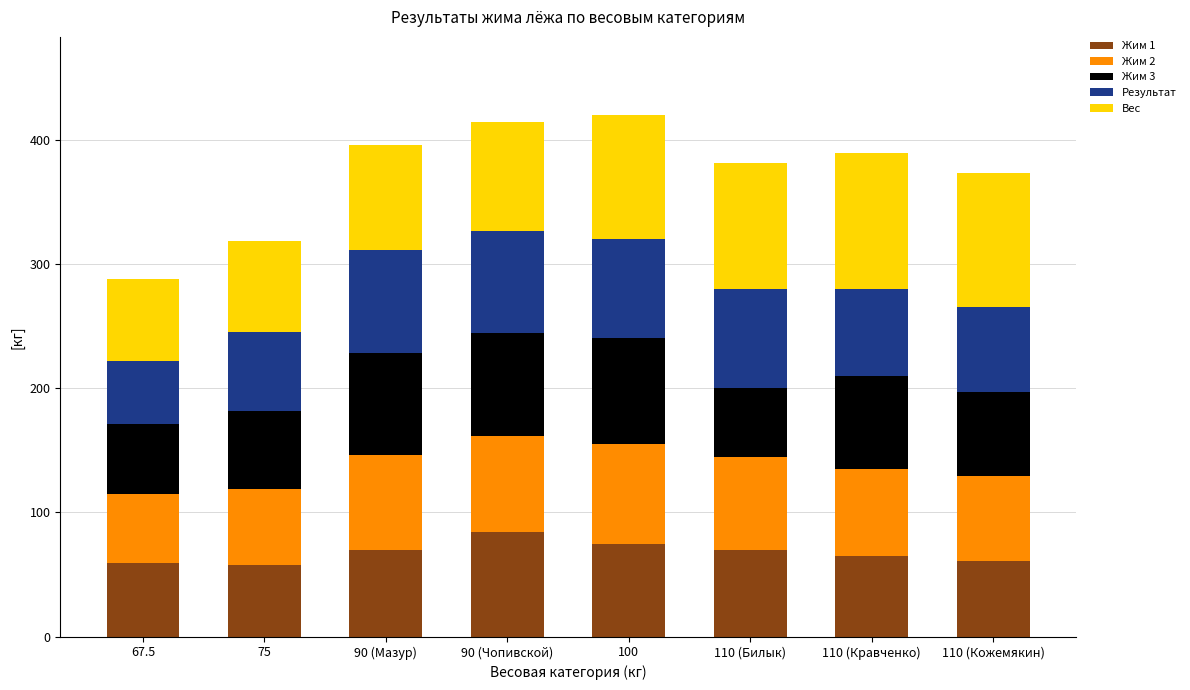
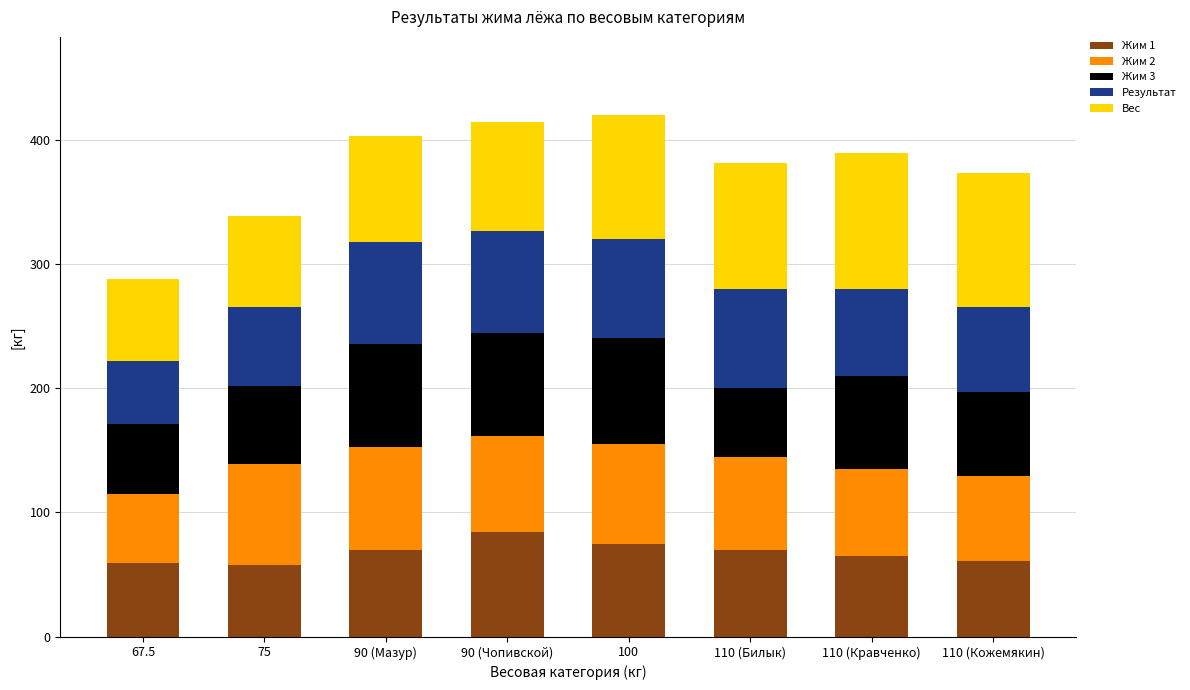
  {
    "Жим 1": {
      "67.5": 59,
      "75": 58,
      "90 (Мазур)": 70,
      "90 (Чопивской)": 84,
      "100": 75,
      "110 (Билык)": 70,
      "110 (Кравченко)": 65,
      "110 (Кожемякин)": 61
    },
    "Жим 2": {
      "67.5": 56,
-     "75": 61,
-     "90 (Мазур)": 76,
+     "75": 81,
+     "90 (Мазур)": 83,
      "90 (Чопивской)": 78,
      "100": 80,
      "110 (Билык)": 75,
      "110 (Кравченко)": 70,
      "110 (Кожемякин)": 68
    },
    "Жим 3": {
      "67.5": 56,
      "75": 63,
      "90 (Мазур)": 83,
      "90 (Чопивской)": 83,
      "100": 85,
      "110 (Билык)": 55,
      "110 (Кравченко)": 75,
      "110 (Кожемякин)": 68
    },
    "Результат": {
      "67.5": 51,
      "75": 63,
      "90 (Мазур)": 83,
      "90 (Чопивской)": 83,
      "100": 80,
      "110 (Билык)": 80,
      "110 (Кравченко)": 70,
      "110 (Кожемякин)": 68
    },
    "Вес": {
      "67.5": 66,
      "75": 74,
      "90 (Мазур)": 85,
      "90 (Чопивской)": 88,
      "100": 100,
      "110 (Билык)": 101,
      "110 (Кравченко)": 110,
      "110 (Кожемякин)": 108
    }
  }
